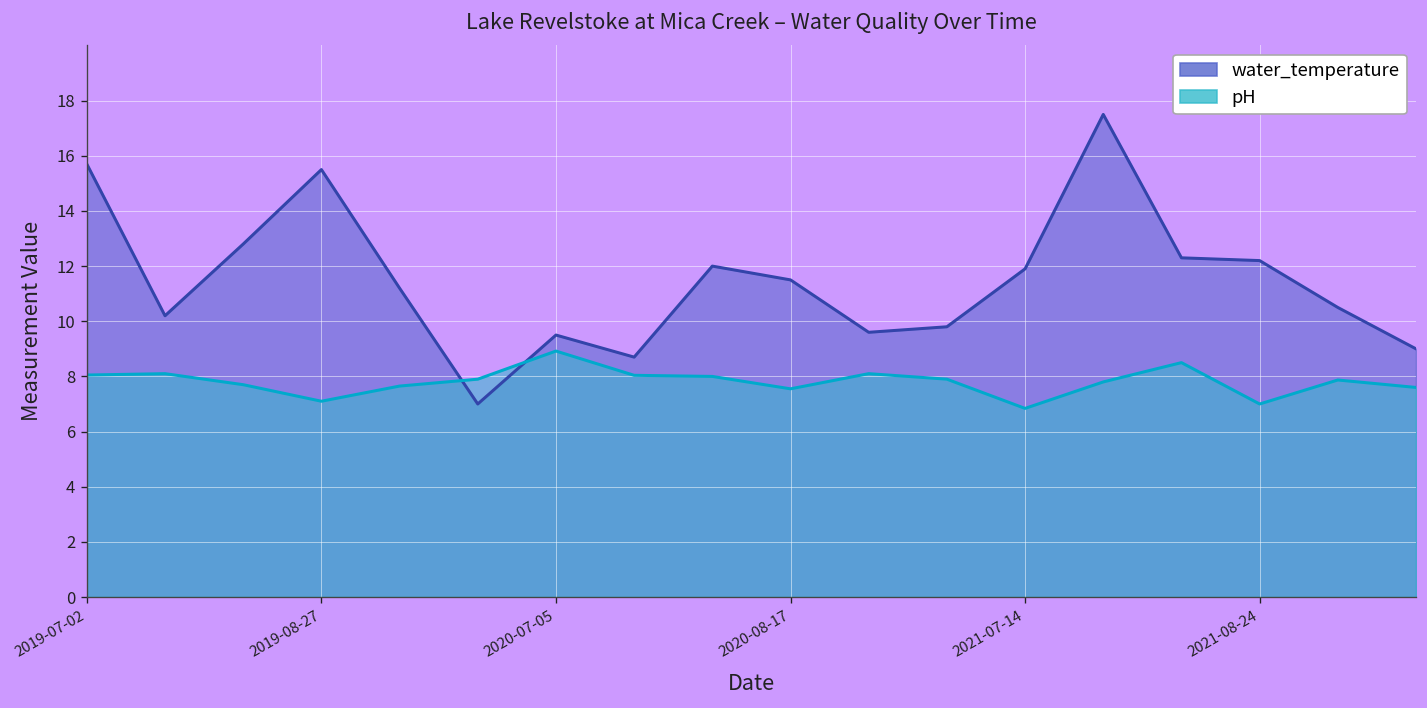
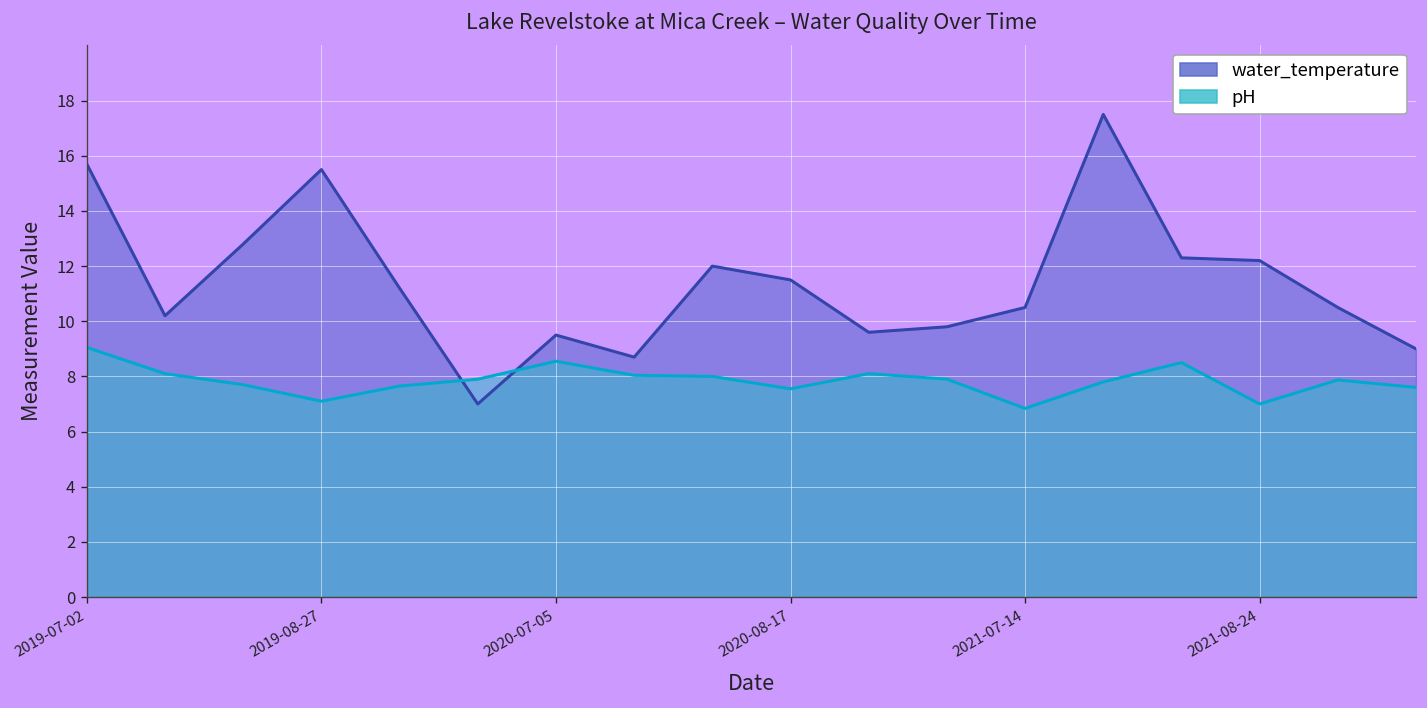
  {
    "water_temperature": {
      "2019-07-02": 15.7,
      "2019-08-27": 15.5,
      "2020-07-05": 9.5,
      "2020-08-17": 11.5,
-     "2021-07-14": 11.9,
+     "2021-07-14": 10.5,
      "2021-08-24": 12.2
    },
    "pH": {
-     "2019-07-02": 8.1,
+     "2019-07-02": 9.1,
      "2019-08-27": 7.1,
-     "2020-07-05": 8.9,
+     "2020-07-05": 8.6,
      "2020-08-17": 7.6,
      "2021-07-14": 6.8,
      "2021-08-24": 7.0
    }
  }
